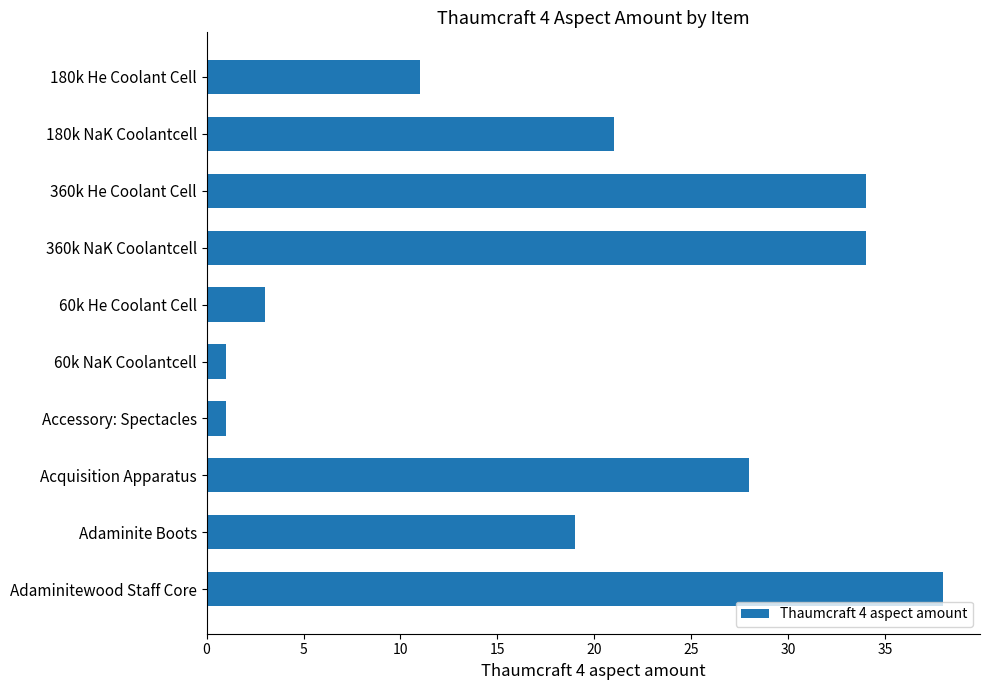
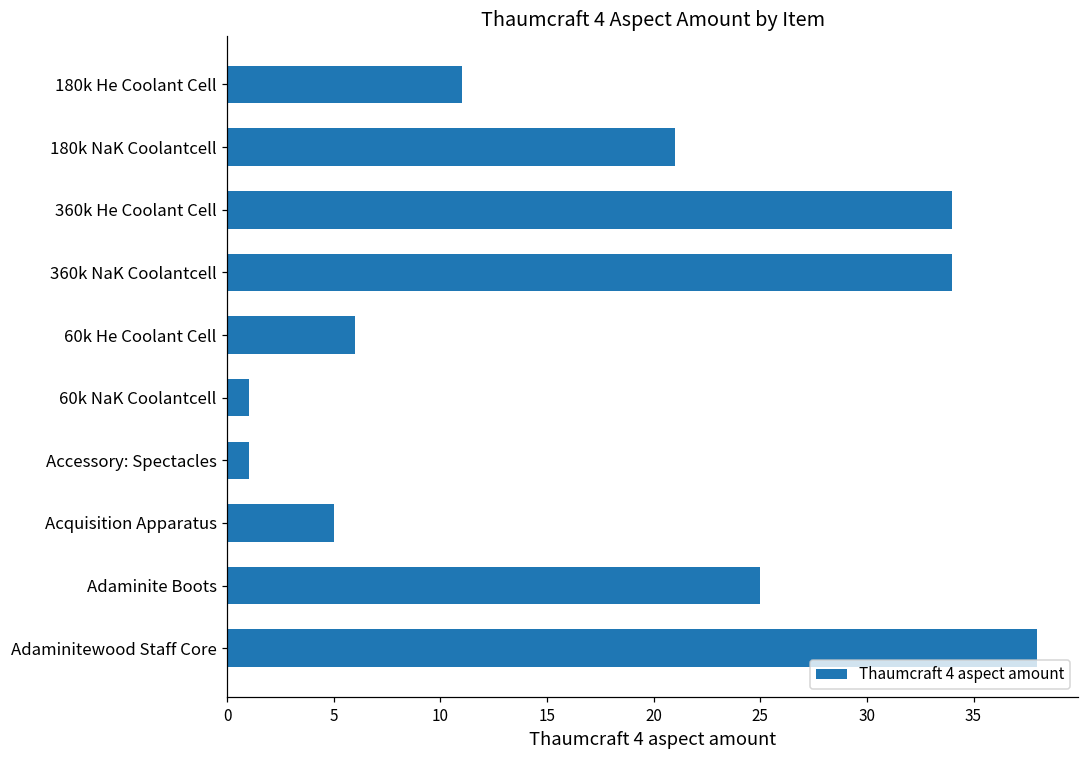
  {
    "180k He Coolant Cell": 11,
    "180k NaK Coolantcell": 21,
    "360k He Coolant Cell": 34,
    "360k NaK Coolantcell": 34,
-   "60k He Coolant Cell": 3,
+   "60k He Coolant Cell": 6,
    "60k NaK Coolantcell": 1,
    "Accessory: Spectacles": 1,
-   "Acquisition Apparatus": 28,
-   "Adaminite Boots": 19,
+   "Acquisition Apparatus": 5,
+   "Adaminite Boots": 25,
    "Adaminitewood Staff Core": 38
  }
